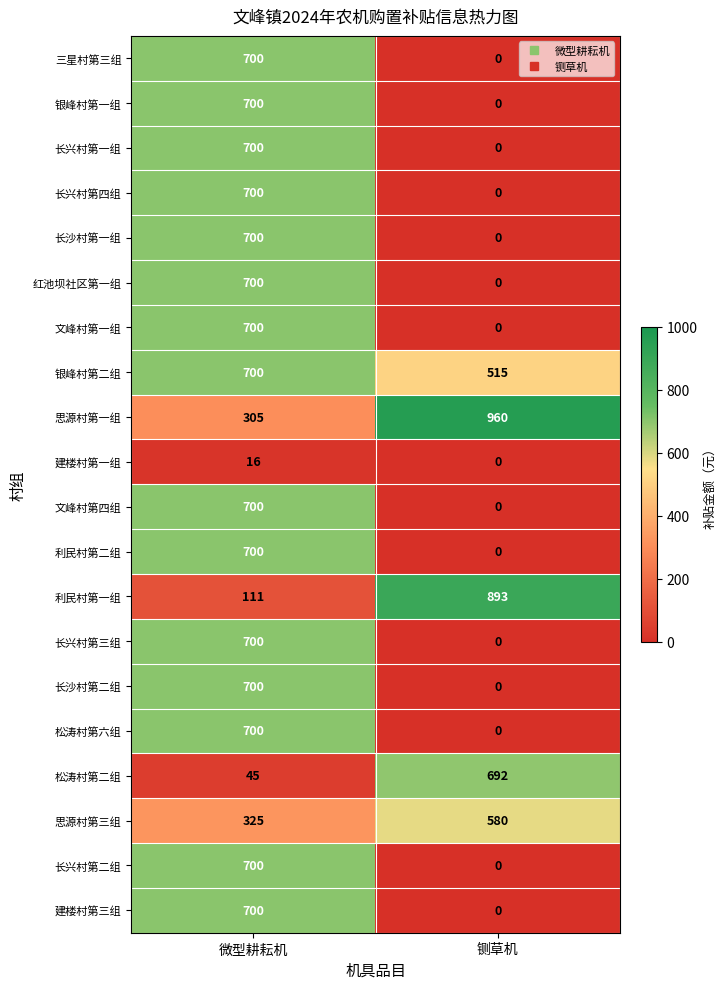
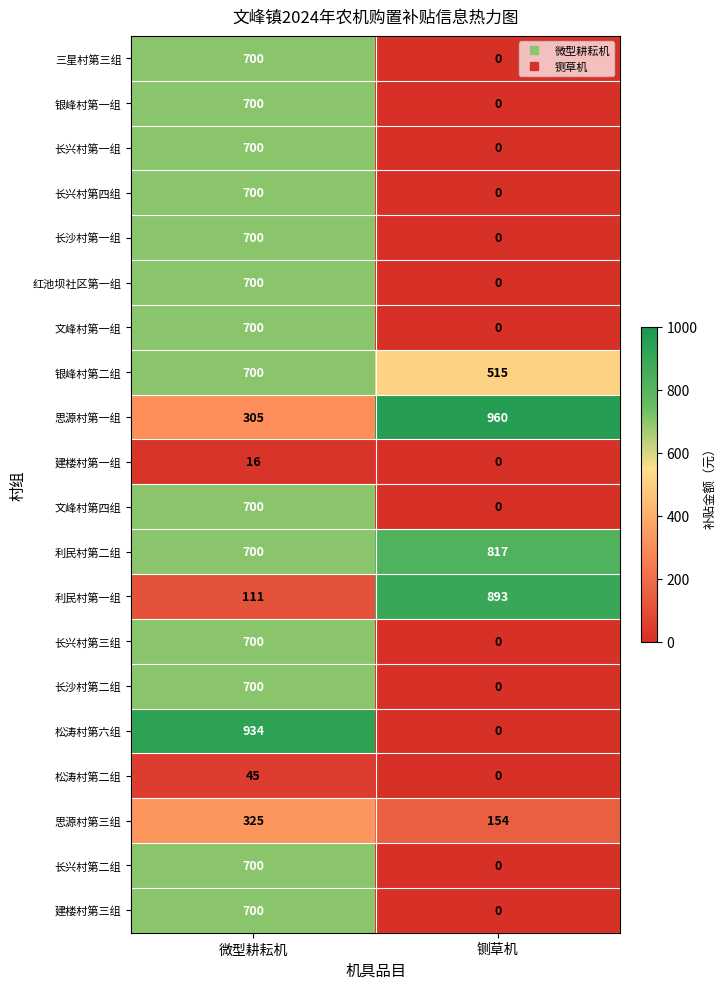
  {
    "三星村第三组": {
      "微型耕耘机": 700,
      "铡草机": 0
    },
    "银峰村第一组": {
      "微型耕耘机": 700,
      "铡草机": 0
    },
    "长兴村第一组": {
      "微型耕耘机": 700,
      "铡草机": 0
    },
    "长兴村第四组": {
      "微型耕耘机": 700,
      "铡草机": 0
    },
    "长沙村第一组": {
      "微型耕耘机": 700,
      "铡草机": 0
    },
    "红池坝社区第一组": {
      "微型耕耘机": 700,
      "铡草机": 0
    },
    "文峰村第一组": {
      "微型耕耘机": 700,
      "铡草机": 0
    },
    "银峰村第二组": {
      "微型耕耘机": 700,
      "铡草机": 515
    },
    "思源村第一组": {
      "微型耕耘机": 305,
      "铡草机": 960
    },
    "建楼村第一组": {
      "微型耕耘机": 16,
      "铡草机": 0
    },
    "文峰村第四组": {
      "微型耕耘机": 700,
      "铡草机": 0
    },
    "利民村第二组": {
      "微型耕耘机": 700,
-     "铡草机": 0
+     "铡草机": 817
    },
    "利民村第一组": {
      "微型耕耘机": 111,
      "铡草机": 893
    },
    "长兴村第三组": {
      "微型耕耘机": 700,
      "铡草机": 0
    },
    "长沙村第二组": {
      "微型耕耘机": 700,
      "铡草机": 0
    },
    "松涛村第六组": {
-     "微型耕耘机": 700,
+     "微型耕耘机": 934,
      "铡草机": 0
    },
    "松涛村第二组": {
      "微型耕耘机": 45,
-     "铡草机": 692
+     "铡草机": 0
    },
    "思源村第三组": {
      "微型耕耘机": 325,
-     "铡草机": 580
+     "铡草机": 154
    },
    "长兴村第二组": {
      "微型耕耘机": 700,
      "铡草机": 0
    },
    "建楼村第三组": {
      "微型耕耘机": 700,
      "铡草机": 0
    }
  }
